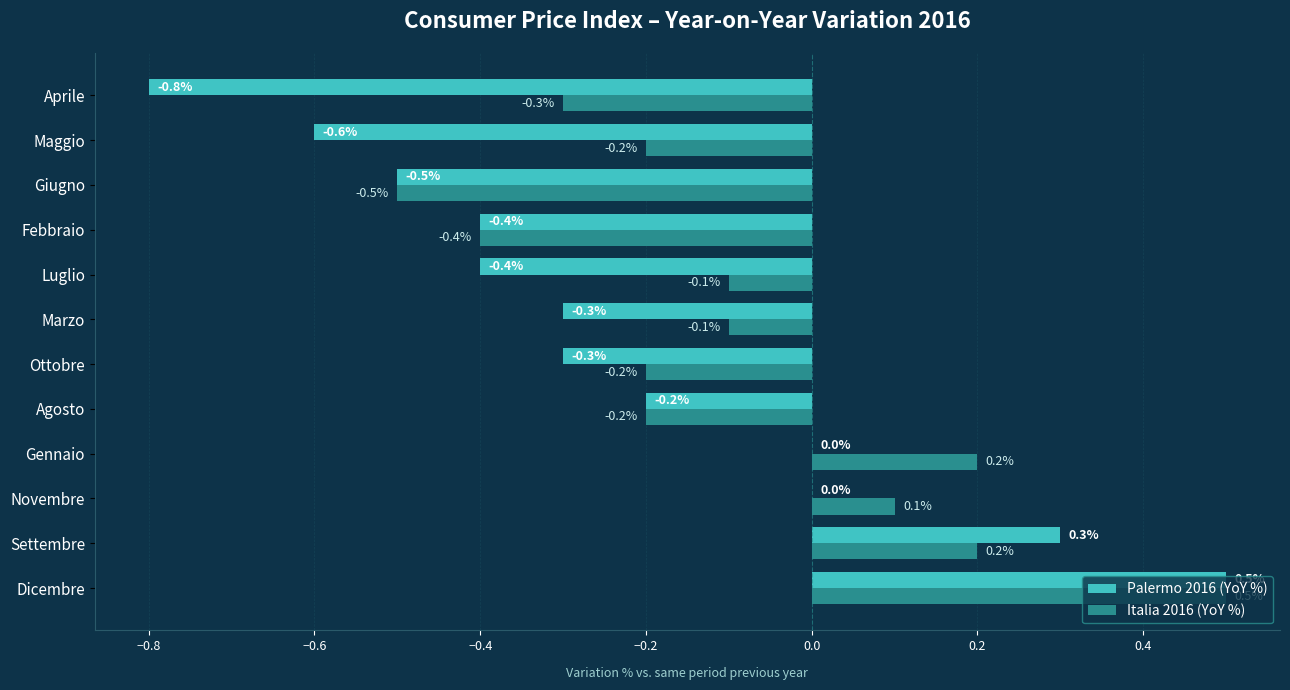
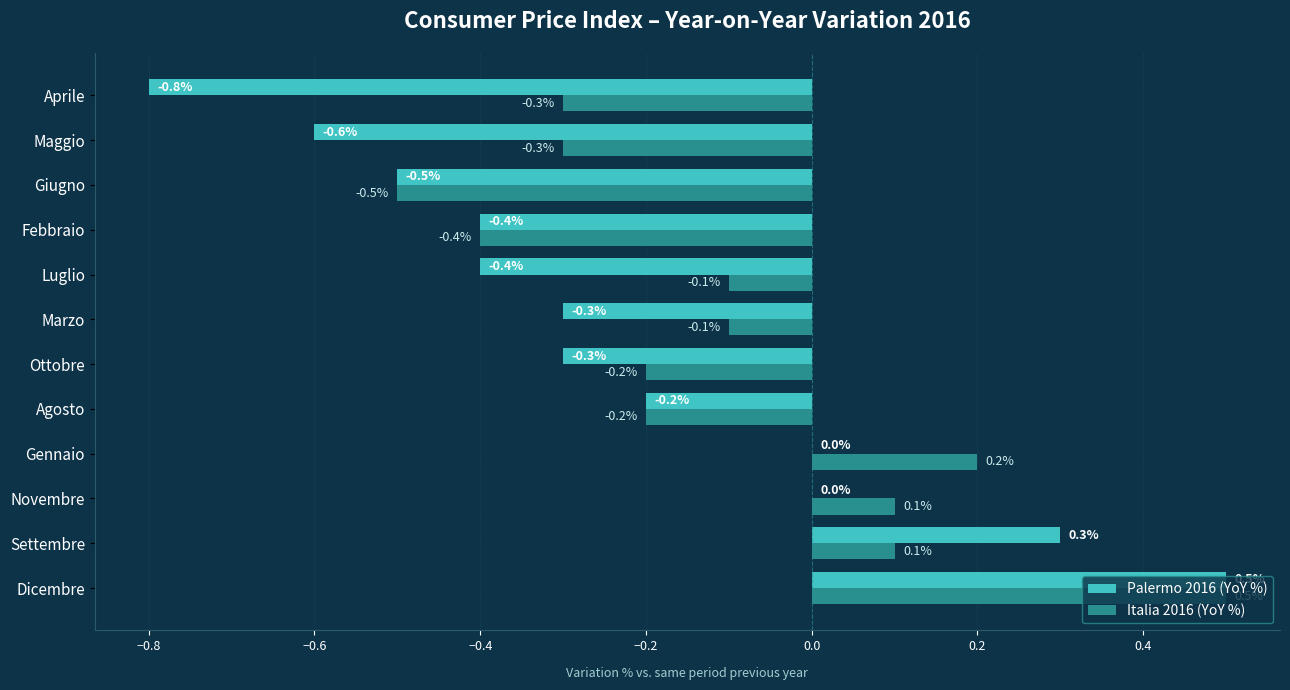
  {
    "Palermo 2016 (YoY %)": {
      "Aprile": "-0.8%",
      "Maggio": "-0.6%",
      "Giugno": "-0.5%",
      "Febbraio": "-0.4%",
      "Luglio": "-0.4%",
      "Marzo": "-0.3%",
      "Ottobre": "-0.3%",
      "Agosto": "-0.2%",
      "Gennaio": "0.0%",
      "Novembre": "0.0%",
      "Settembre": "0.3%"
    },
    "Italia 2016 (YoY %)": {
      "Aprile": "-0.3%",
-     "Maggio": "-0.2%",
+     "Maggio": "-0.3%",
      "Giugno": "-0.5%",
      "Febbraio": "-0.4%",
      "Luglio": "-0.1%",
      "Marzo": "-0.1%",
      "Ottobre": "-0.2%",
      "Agosto": "-0.2%",
      "Gennaio": "0.2%",
      "Novembre": "0.1%",
-     "Settembre": "0.2%"
+     "Settembre": "0.1%"
    }
  }
